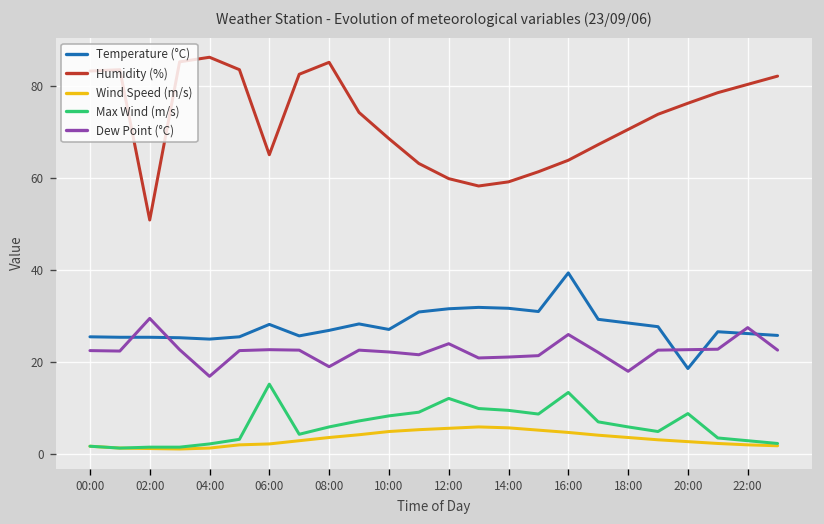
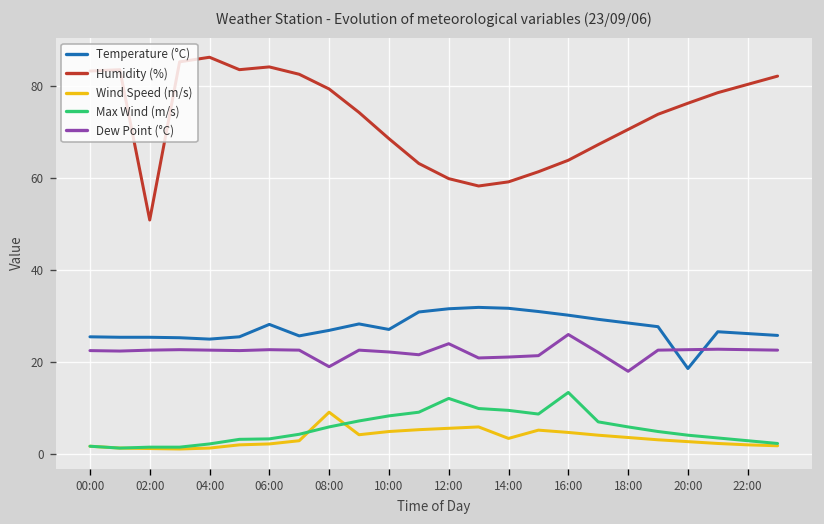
  {
    "Temperature (°C)": {
      "00:00": 25,
      "02:00": 25,
      "04:00": 25,
      "06:00": 28,
      "08:00": 27,
      "10:00": 27,
      "12:00": 32,
      "14:00": 32,
-     "16:00": 39,
+     "16:00": 30,
      "18:00": 28,
      "20:00": 19,
      "22:00": 26
    },
    "Humidity (%)": {
      "02:00": 51,
      "04:00": 86,
-     "06:00": 65,
-     "08:00": 85,
+     "06:00": 84,
+     "08:00": 79,
      "10:00": 69,
      "12:00": 60,
      "14:00": 59,
      "16:00": 64,
      "18:00": 71,
      "20:00": 76,
      "22:00": 80
    },
    "Wind Speed (m/s)": {
      "04:00": 1,
      "06:00": 2,
-     "08:00": 4,
+     "08:00": 9,
      "10:00": 5,
      "12:00": 6,
-     "14:00": 6,
+     "14:00": 3,
      "16:00": 5,
      "18:00": 4,
      "20:00": 3,
      "22:00": 2
    },
    "Max Wind (m/s)": {
      "04:00": 2,
-     "06:00": 15,
+     "06:00": 3,
      "08:00": 6,
      "10:00": 8,
      "12:00": 12,
      "14:00": 9,
      "16:00": 13,
      "18:00": 6,
-     "20:00": 9,
+     "20:00": 4,
      "22:00": 3
    },
    "Dew Point (°C)": {
      "00:00": 22,
-     "02:00": 29,
-     "04:00": 17,
+     "02:00": 23,
+     "04:00": 23,
      "06:00": 23,
      "08:00": 19,
      "10:00": 22,
      "12:00": 24,
      "14:00": 21,
      "16:00": 26,
      "18:00": 18,
      "20:00": 23,
-     "22:00": 27
+     "22:00": 23
    }
  }
